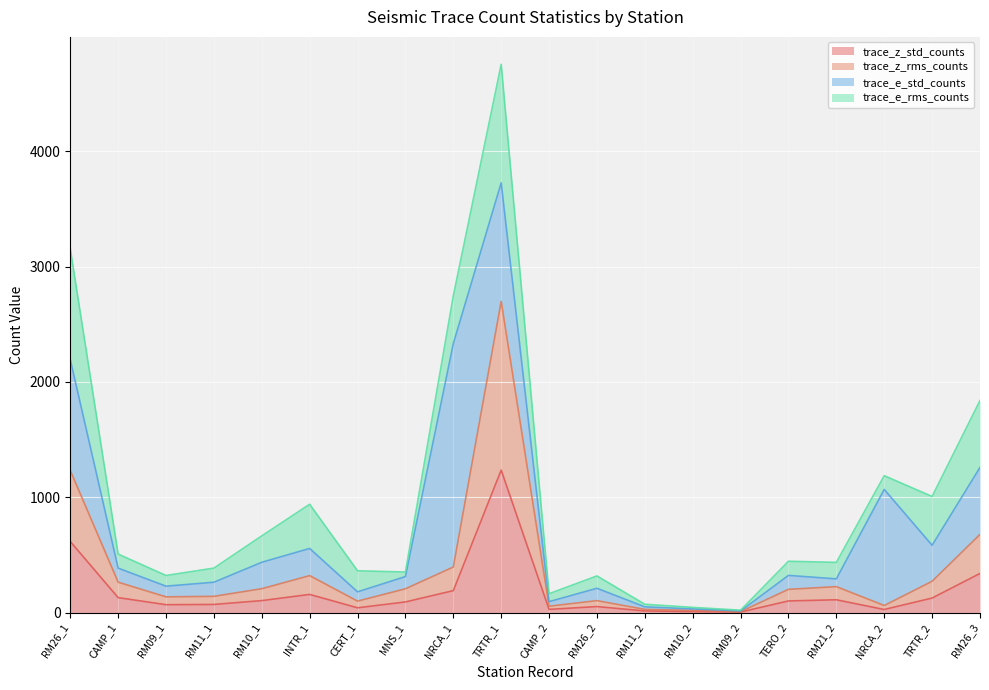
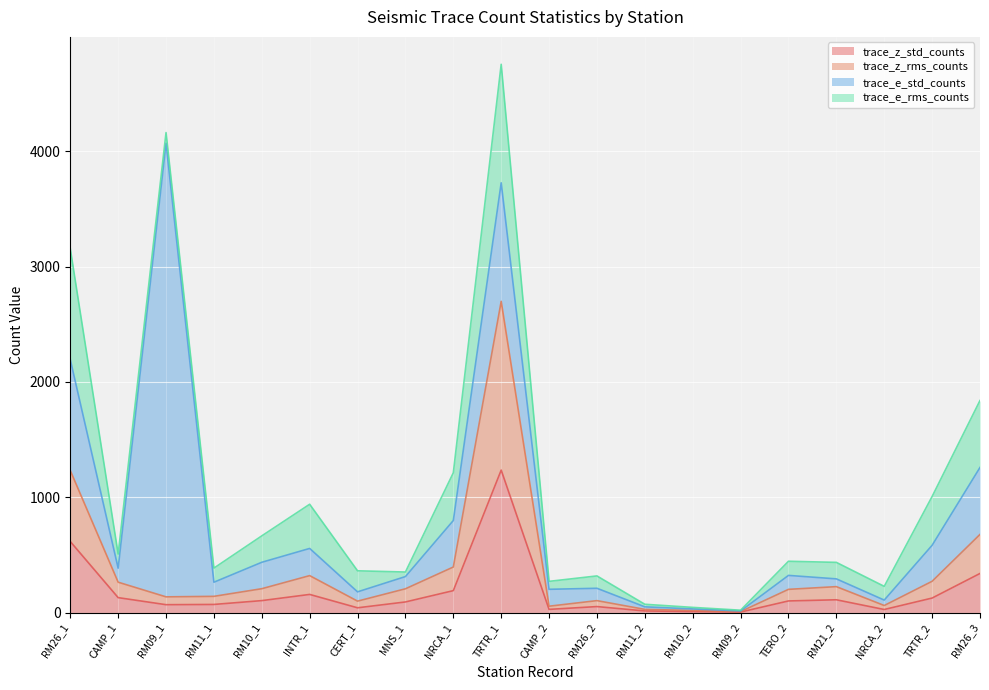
  {
    "trace_e_std_counts": {
      "RM26_1": 960,
      "CAMP_1": 120,
-     "RM09_1": 90,
+     "RM09_1": 3930,
      "RM11_1": 120,
      "RM10_1": 230,
      "INTR_1": 240,
      "CERT_1": 80,
      "MNS_1": 110,
-     "NRCA_1": 1940,
+     "NRCA_1": 400,
      "TRTR_1": 1030,
-     "CAMP_2": 40,
+     "CAMP_2": 150,
      "RM26_2": 110,
      "TERO_2": 120,
      "RM21_2": 70,
-     "NRCA_2": 1010,
+     "NRCA_2": 50,
      "TRTR_2": 310,
      "RM26_3": 580
    },
    "trace_e_rms_counts": {
      "RM26_1": 960,
      "CAMP_1": 120,
      "RM09_1": 90,
      "RM11_1": 120,
      "RM10_1": 230,
      "INTR_1": 380,
      "CERT_1": 180,
      "MNS_1": 40,
      "NRCA_1": 410,
      "TRTR_1": 1030,
      "CAMP_2": 70,
      "RM26_2": 110,
      "RM11_2": 20,
      "TERO_2": 120,
      "RM21_2": 140,
      "NRCA_2": 120,
      "TRTR_2": 420,
      "RM26_3": 580
    }
  }
